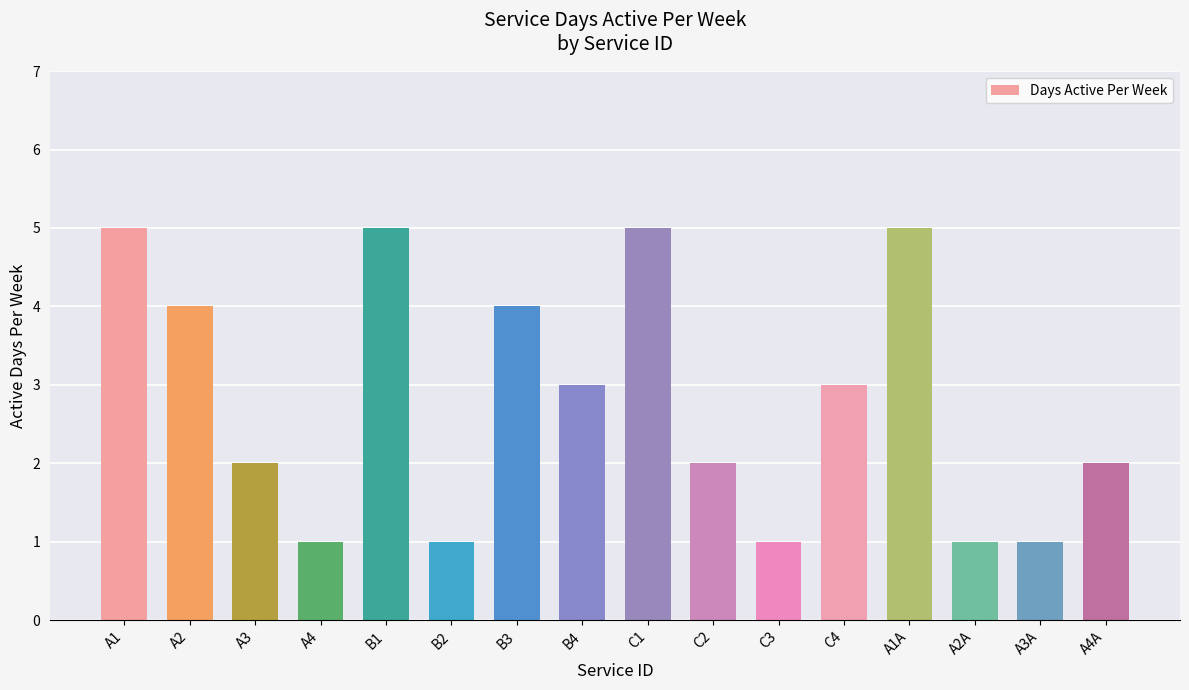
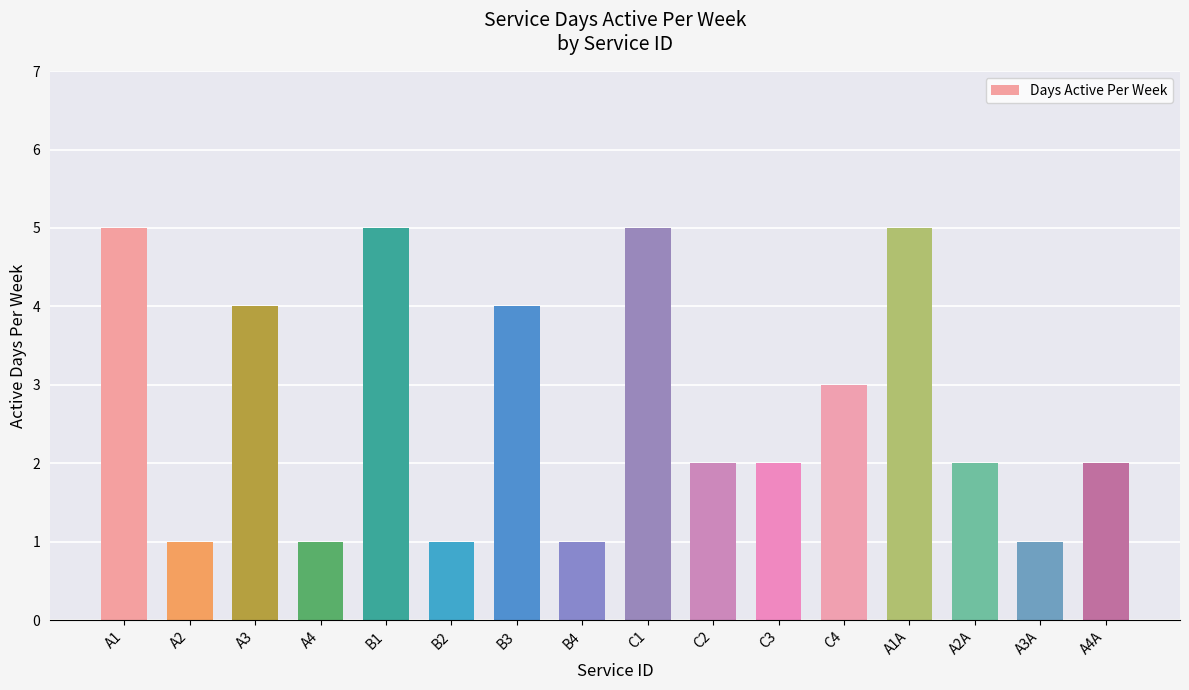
  {
    "A1": 5,
-   "A2": 4,
-   "A3": 2,
+   "A2": 1,
+   "A3": 4,
    "A4": 1,
    "B1": 5,
    "B2": 1,
    "B3": 4,
-   "B4": 3,
+   "B4": 1,
    "C1": 5,
    "C2": 2,
-   "C3": 1,
+   "C3": 2,
    "C4": 3,
    "A1A": 5,
-   "A2A": 1,
+   "A2A": 2,
    "A3A": 1,
    "A4A": 2
  }
